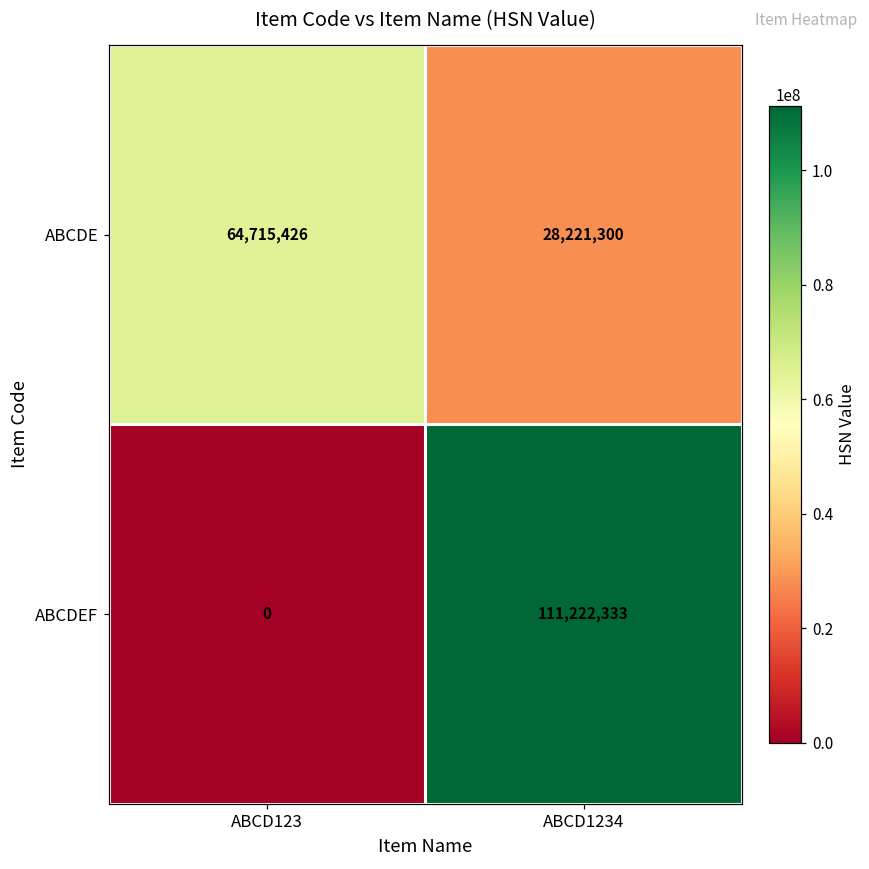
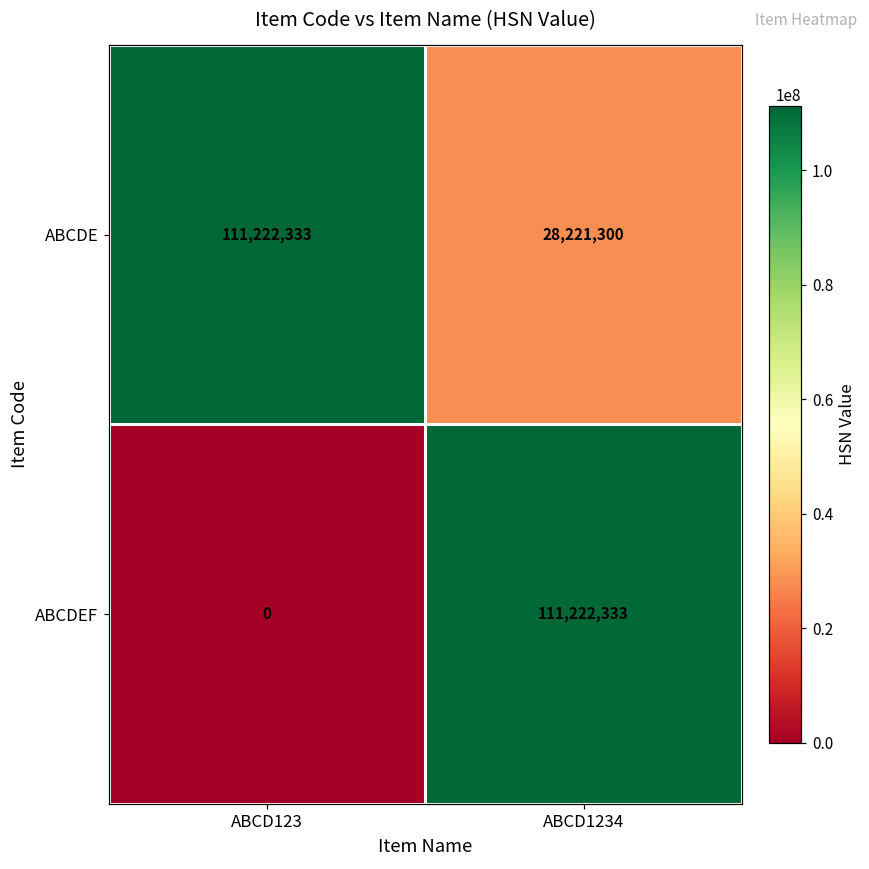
  {
    "ABCDE": {
-     "ABCD123": "64,715,426",
+     "ABCD123": "111,222,333",
      "ABCD1234": "28,221,300"
    },
    "ABCDEF": {
      "ABCD123": "0",
      "ABCD1234": "111,222,333"
    }
  }
